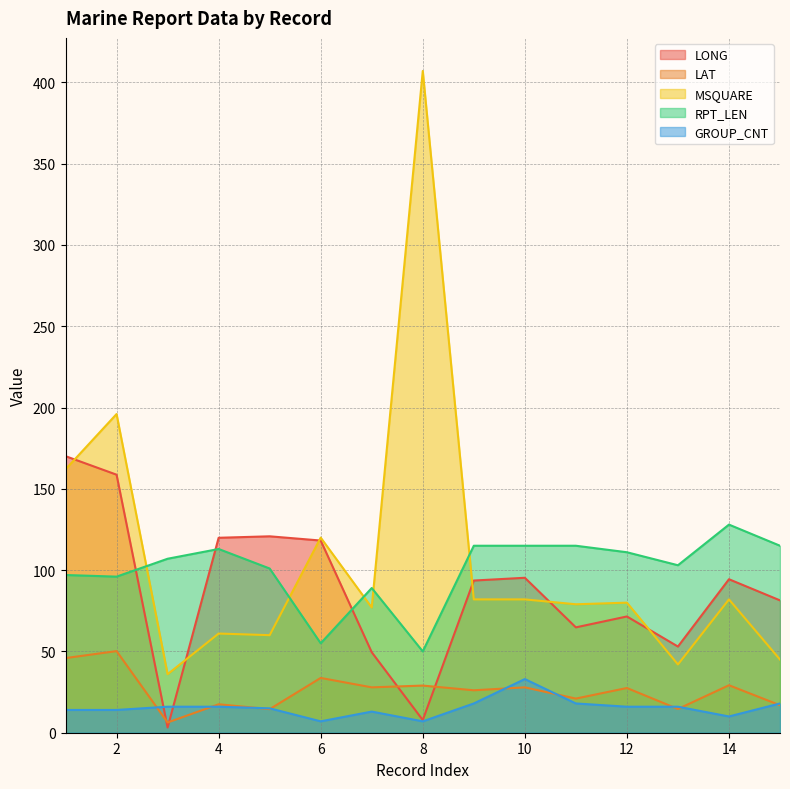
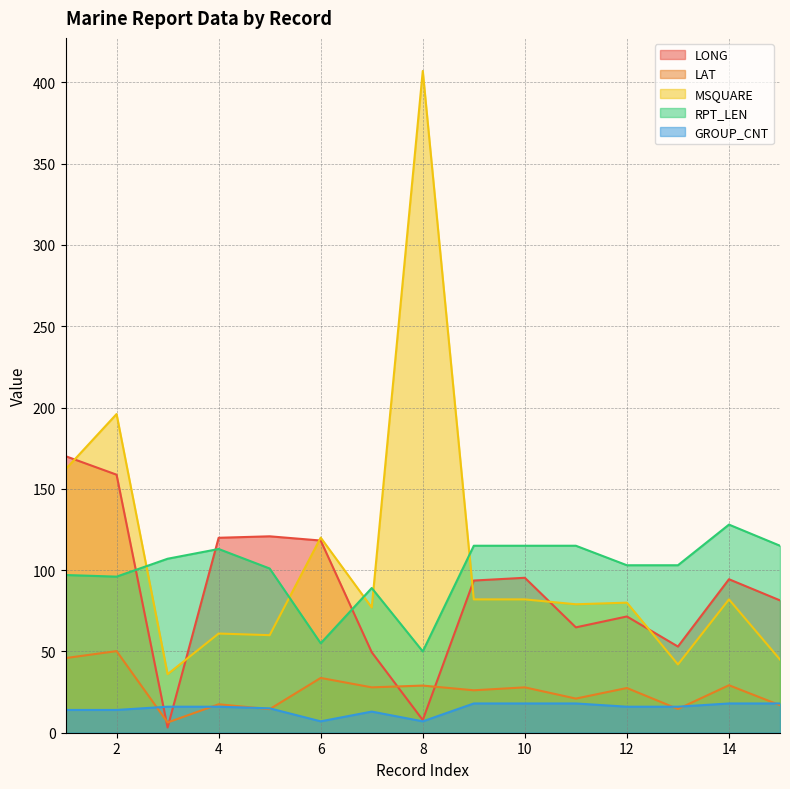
  {
    "RPT_LEN": {
      "2": 96,
      "4": 113,
      "6": 55,
      "8": 50,
      "10": 115,
-     "12": 111,
+     "12": 103,
      "14": 128
    },
    "GROUP_CNT": {
      "2": 14,
      "6": 7,
-     "10": 33,
+     "10": 18,
      "12": 16,
-     "14": 10
+     "14": 18
    }
  }
